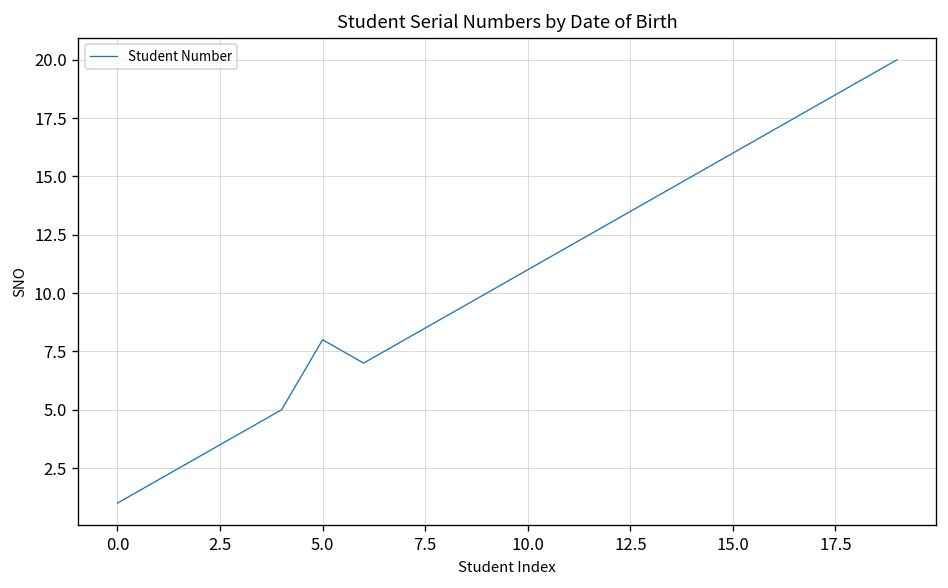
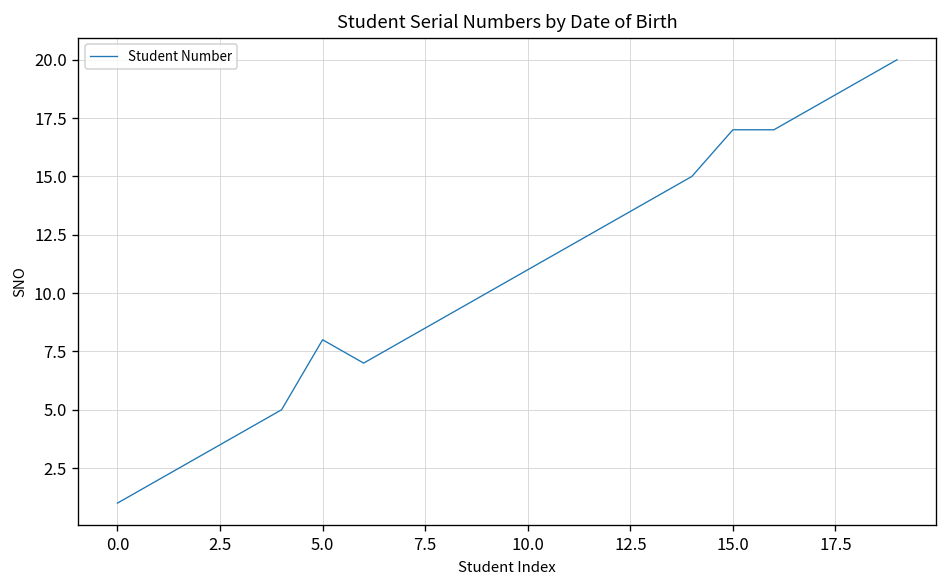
  {
    "0.0": 1,
    "5.0": 8,
    "10.0": 11,
-   "15.0": 16
+   "15.0": 17
  }
